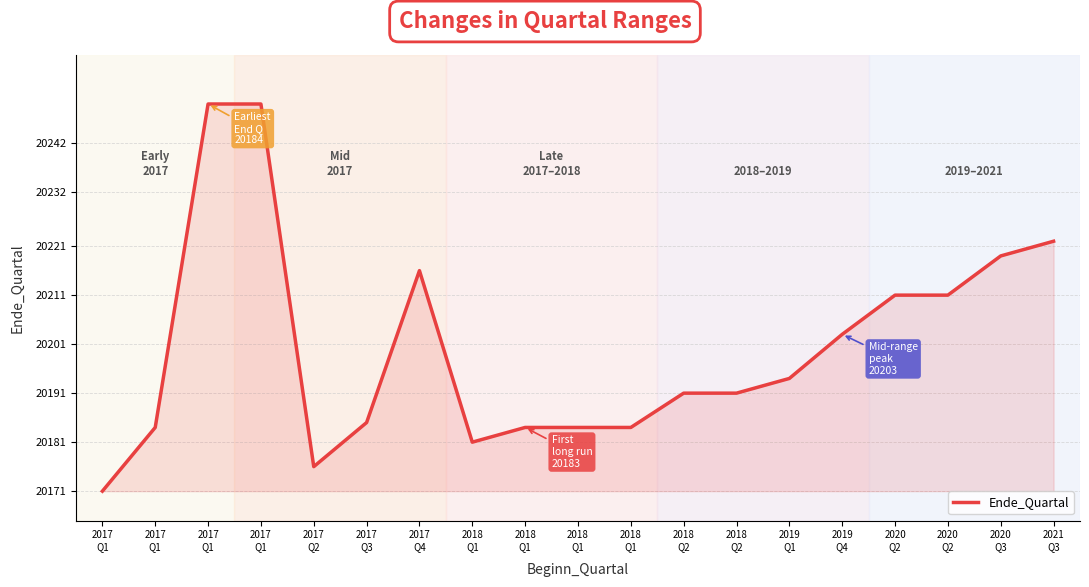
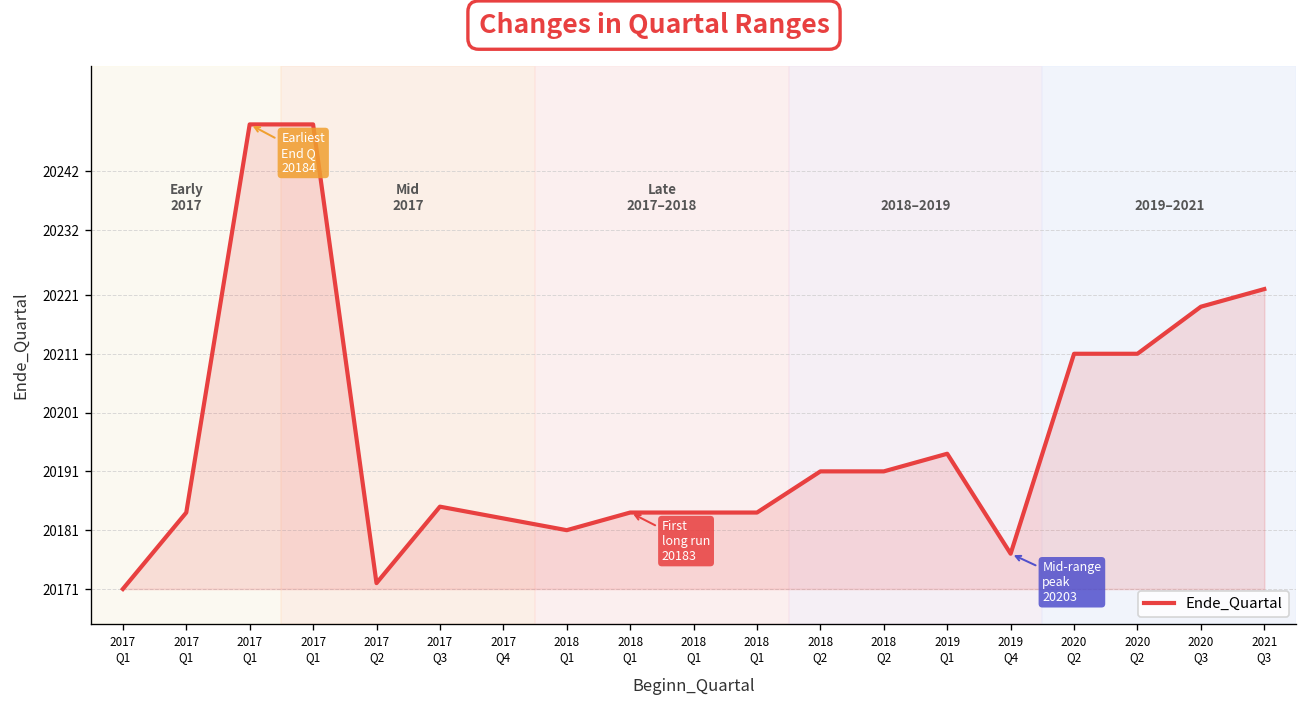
  {
-   "2017 Q2": 20176,
+   "2017 Q2": 20172,
    "2017 Q3": 20185,
-   "2017 Q4": 20216,
+   "2017 Q4": 20183,
    "2019 Q1": 20194,
-   "2019 Q4": 20203,
+   "2019 Q4": 20177,
    "2020 Q3": 20219,
    "2021 Q3": 20222
  }
